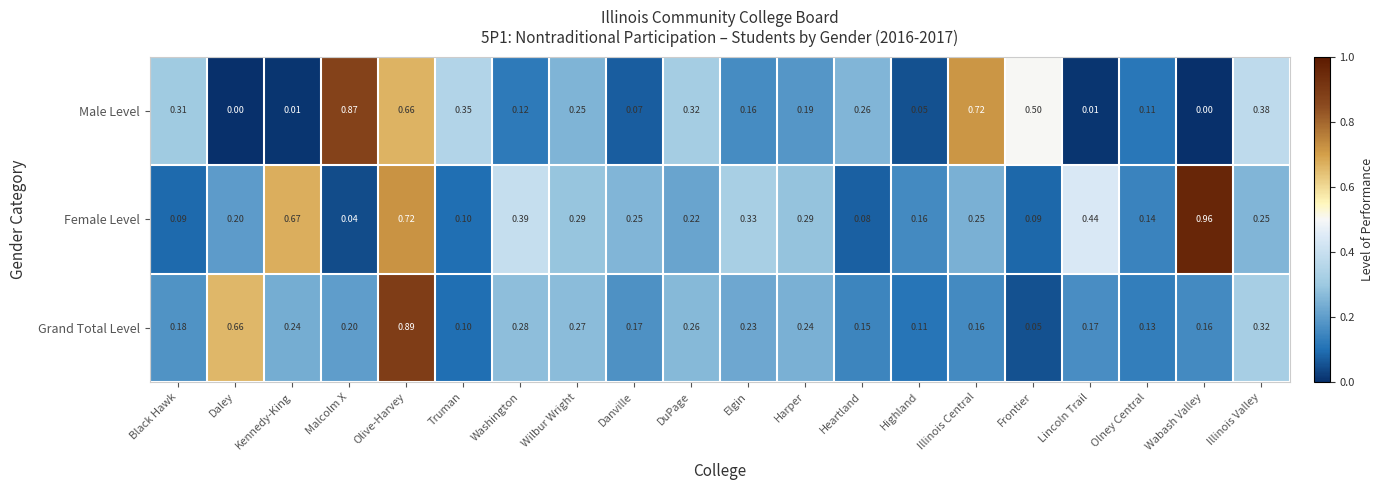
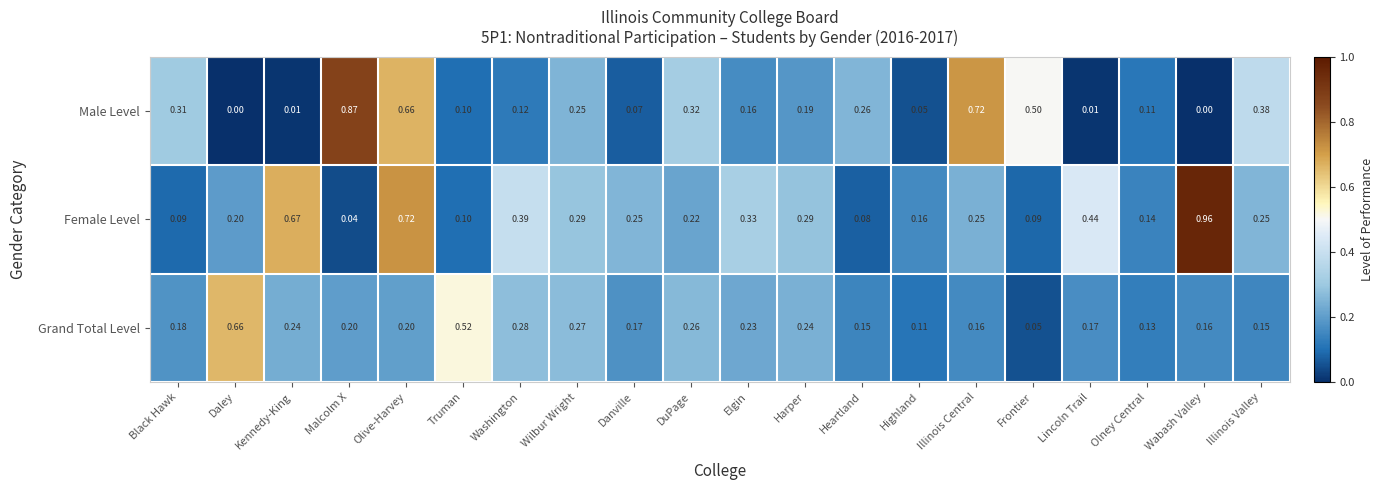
  {
    "Male Level": {
      "Black Hawk": 0.31,
      "Daley": 0.00,
      "Kennedy-King": 0.01,
      "Malcolm X": 0.87,
      "Olive-Harvey": 0.66,
-     "Truman": 0.35,
+     "Truman": 0.10,
      "Washington": 0.12,
      "Wilbur Wright": 0.25,
      "Danville": 0.07,
      "DuPage": 0.32,
      "Elgin": 0.16,
      "Harper": 0.19,
      "Heartland": 0.26,
      "Highland": 0.05,
      "Illinois Central": 0.72,
      "Frontier": 0.50,
      "Lincoln Trail": 0.01,
      "Olney Central": 0.11,
      "Wabash Valley": 0.00,
      "Illinois Valley": 0.38
    },
    "Female Level": {
      "Black Hawk": 0.09,
      "Daley": 0.20,
      "Kennedy-King": 0.67,
      "Malcolm X": 0.04,
      "Olive-Harvey": 0.72,
      "Truman": 0.10,
      "Washington": 0.39,
      "Wilbur Wright": 0.29,
      "Danville": 0.25,
      "DuPage": 0.22,
      "Elgin": 0.33,
      "Harper": 0.29,
      "Heartland": 0.08,
      "Highland": 0.16,
      "Illinois Central": 0.25,
      "Frontier": 0.09,
      "Lincoln Trail": 0.44,
      "Olney Central": 0.14,
      "Wabash Valley": 0.96,
      "Illinois Valley": 0.25
    },
    "Grand Total Level": {
      "Black Hawk": 0.18,
      "Daley": 0.66,
      "Kennedy-King": 0.24,
      "Malcolm X": 0.20,
-     "Olive-Harvey": 0.89,
-     "Truman": 0.10,
+     "Olive-Harvey": 0.20,
+     "Truman": 0.52,
      "Washington": 0.28,
      "Wilbur Wright": 0.27,
      "Danville": 0.17,
      "DuPage": 0.26,
      "Elgin": 0.23,
      "Harper": 0.24,
      "Heartland": 0.15,
      "Highland": 0.11,
      "Illinois Central": 0.16,
      "Frontier": 0.05,
      "Lincoln Trail": 0.17,
      "Olney Central": 0.13,
      "Wabash Valley": 0.16,
-     "Illinois Valley": 0.32
+     "Illinois Valley": 0.15
    }
  }
